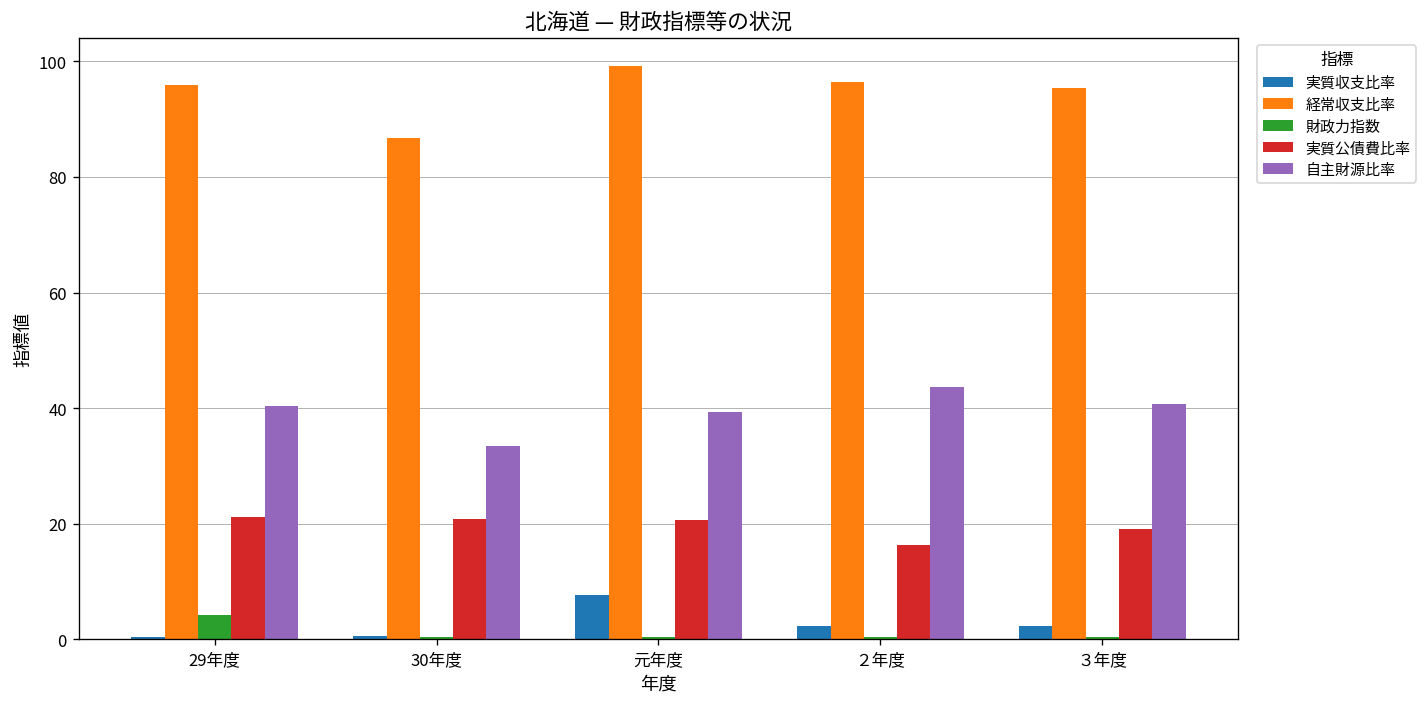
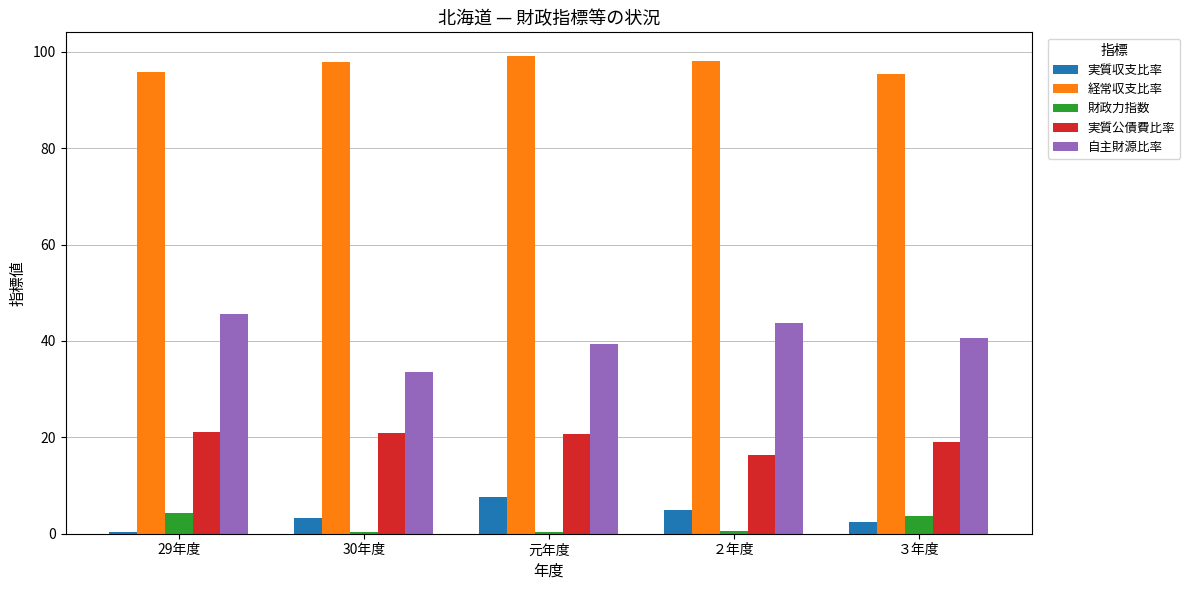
  {
    "実質収支比率": {
-     "30年度": 1,
+     "30年度": 3,
      "元年度": 8,
-     "２年度": 2,
+     "２年度": 5,
      "３年度": 2
    },
    "経常収支比率": {
      "29年度": 96,
-     "30年度": 87,
+     "30年度": 98,
      "元年度": 99,
-     "２年度": 96,
+     "２年度": 98,
      "３年度": 95
    },
    "財政力指数": {
      "29年度": 4,
-     "３年度": 0
+     "３年度": 4
    },
    "実質公債費比率": {
      "29年度": 21,
      "30年度": 21,
      "元年度": 21,
      "２年度": 16,
      "３年度": 19
    },
    "自主財源比率": {
-     "29年度": 40,
+     "29年度": 46,
      "30年度": 34,
      "元年度": 39,
      "２年度": 44,
      "３年度": 41
    }
  }
